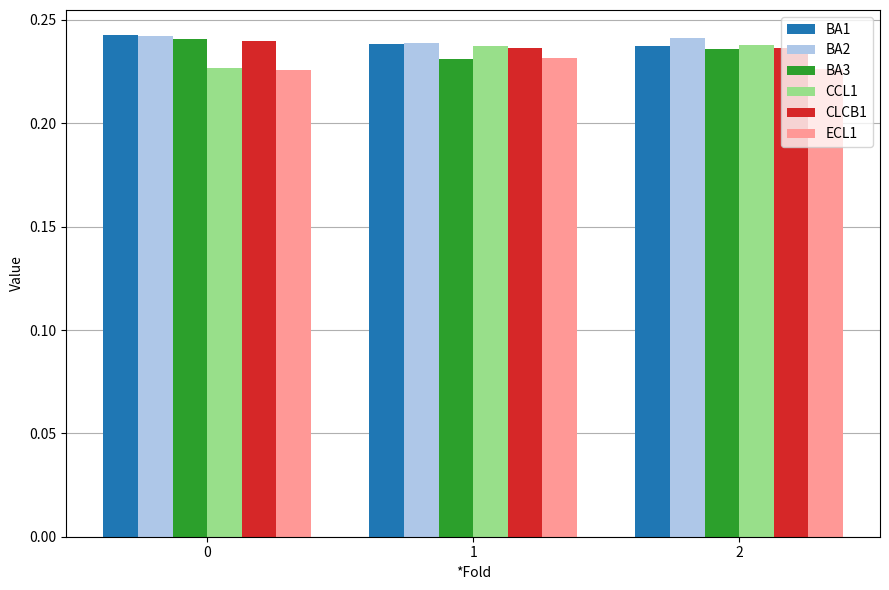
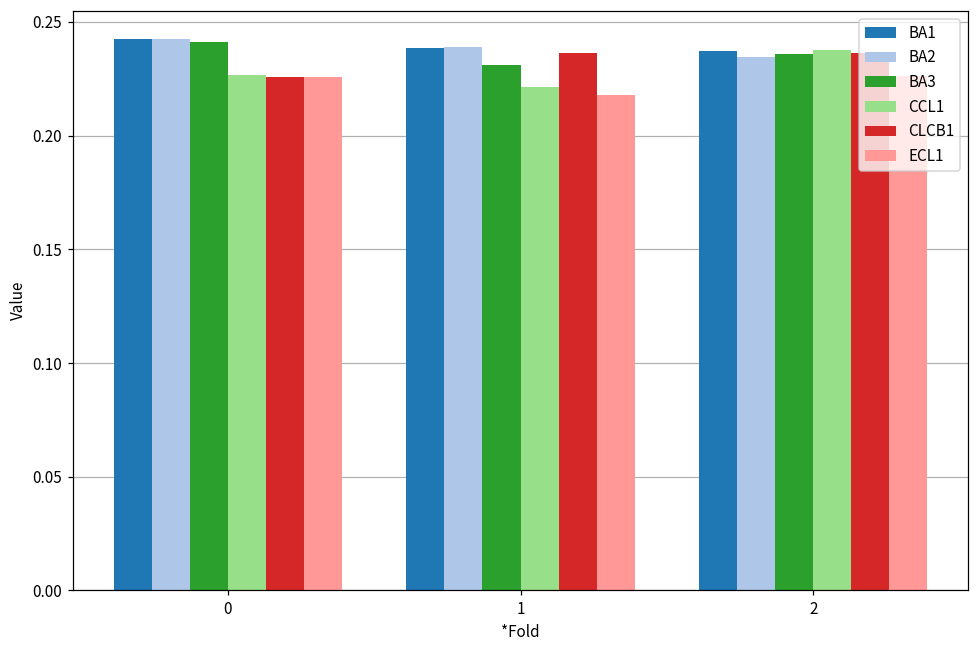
  {
    "BA1": {
      "0": 0.243,
      "1": 0.239,
      "2": 0.237
    },
    "BA2": {
      "0": 0.242,
      "1": 0.239,
-     "2": 0.241
+     "2": 0.235
    },
    "BA3": {
      "0": 0.241,
      "1": 0.231,
      "2": 0.236
    },
    "CCL1": {
      "0": 0.227,
-     "1": 0.238,
+     "1": 0.221,
      "2": 0.238
    },
    "CLCB1": {
-     "0": 0.240,
+     "0": 0.226,
      "1": 0.236
    },
    "ECL1": {
      "0": 0.226,
-     "1": 0.231
+     "1": 0.218
    }
  }
